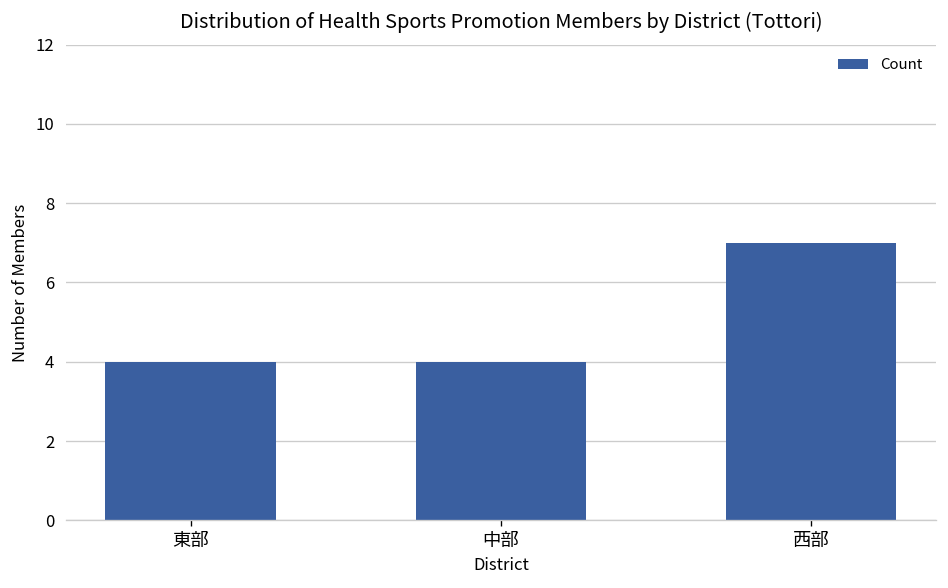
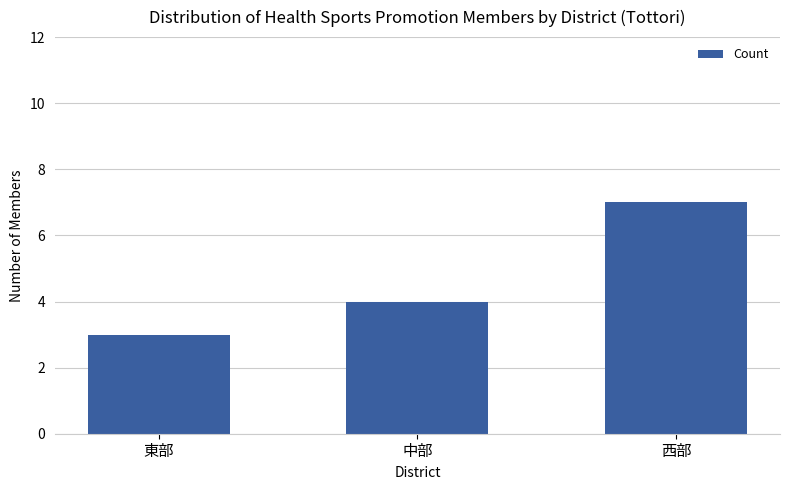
  {
-   "東部": 4,
+   "東部": 3,
    "中部": 4,
    "西部": 7
  }
